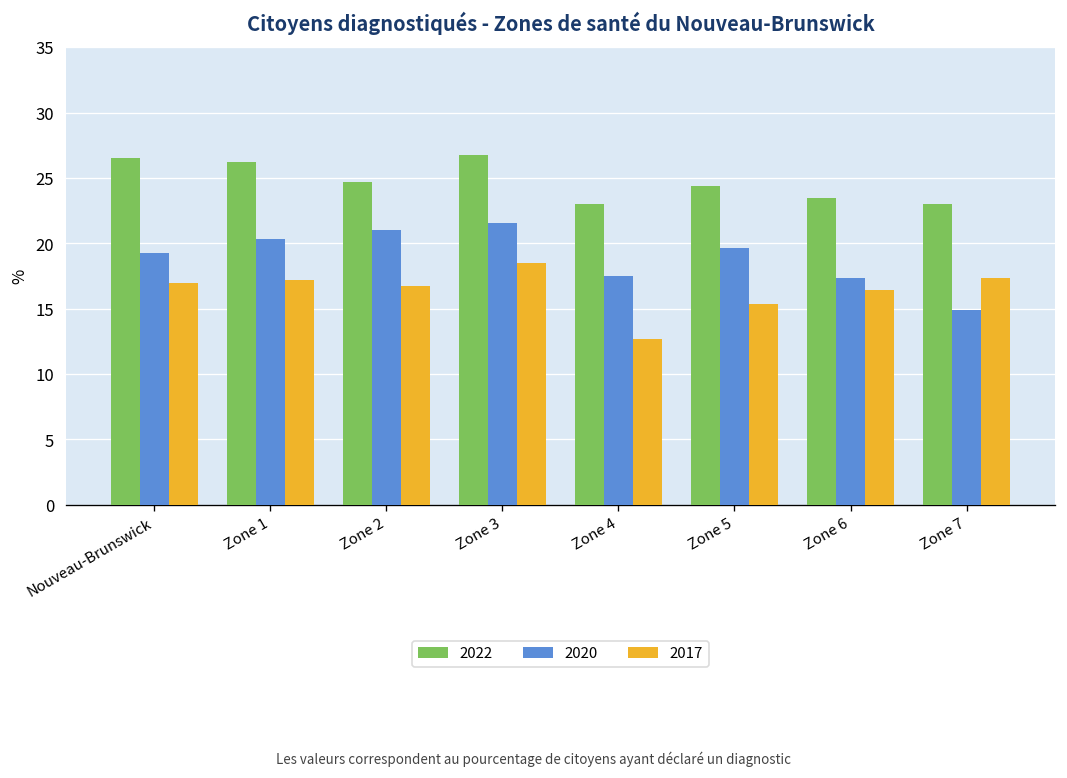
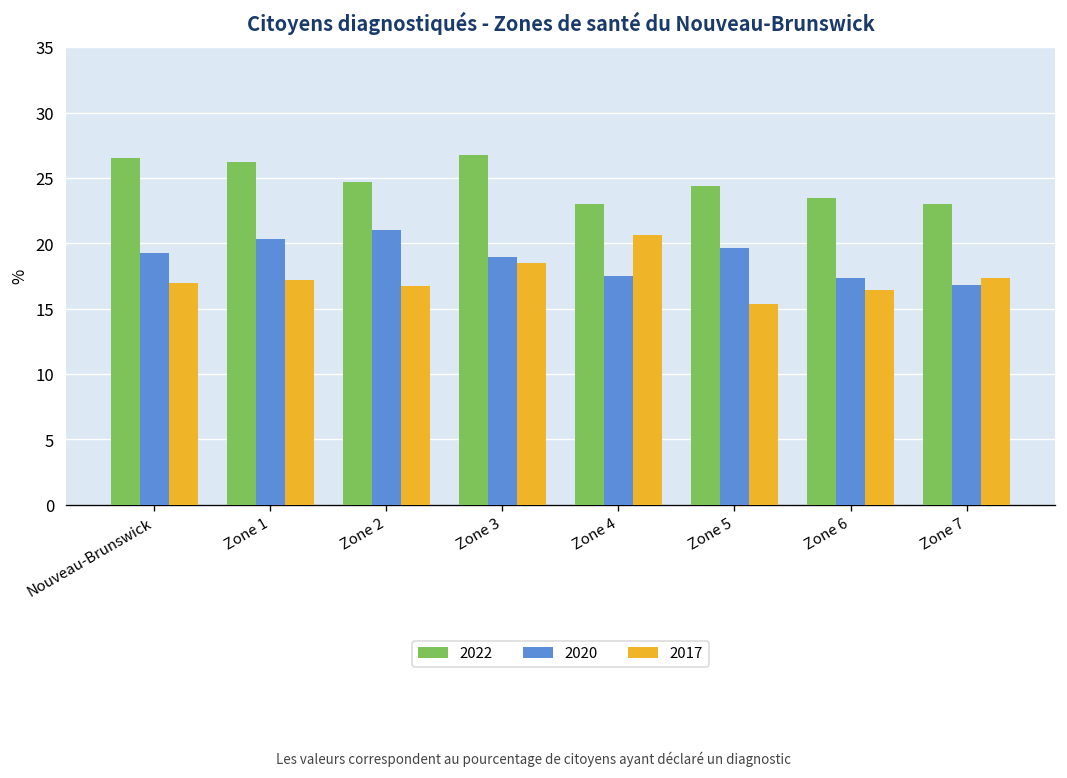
  {
    "2022": {
      "Nouveau-Brunswick": 26.5,
      "Zone 1": 26.2,
      "Zone 2": 24.7,
      "Zone 3": 26.8,
      "Zone 4": 23.0,
      "Zone 5": 24.4,
      "Zone 6": 23.4,
      "Zone 7": 23.0
    },
    "2020": {
      "Nouveau-Brunswick": 19.2,
      "Zone 1": 20.3,
      "Zone 2": 21.0,
-     "Zone 3": 21.6,
+     "Zone 3": 18.9,
      "Zone 4": 17.5,
      "Zone 5": 19.6,
      "Zone 6": 17.3,
-     "Zone 7": 14.9
+     "Zone 7": 16.8
    },
    "2017": {
      "Nouveau-Brunswick": 17.0,
      "Zone 1": 17.2,
      "Zone 2": 16.8,
      "Zone 3": 18.5,
-     "Zone 4": 12.7,
+     "Zone 4": 20.6,
      "Zone 5": 15.4,
      "Zone 6": 16.5,
      "Zone 7": 17.4
    }
  }
